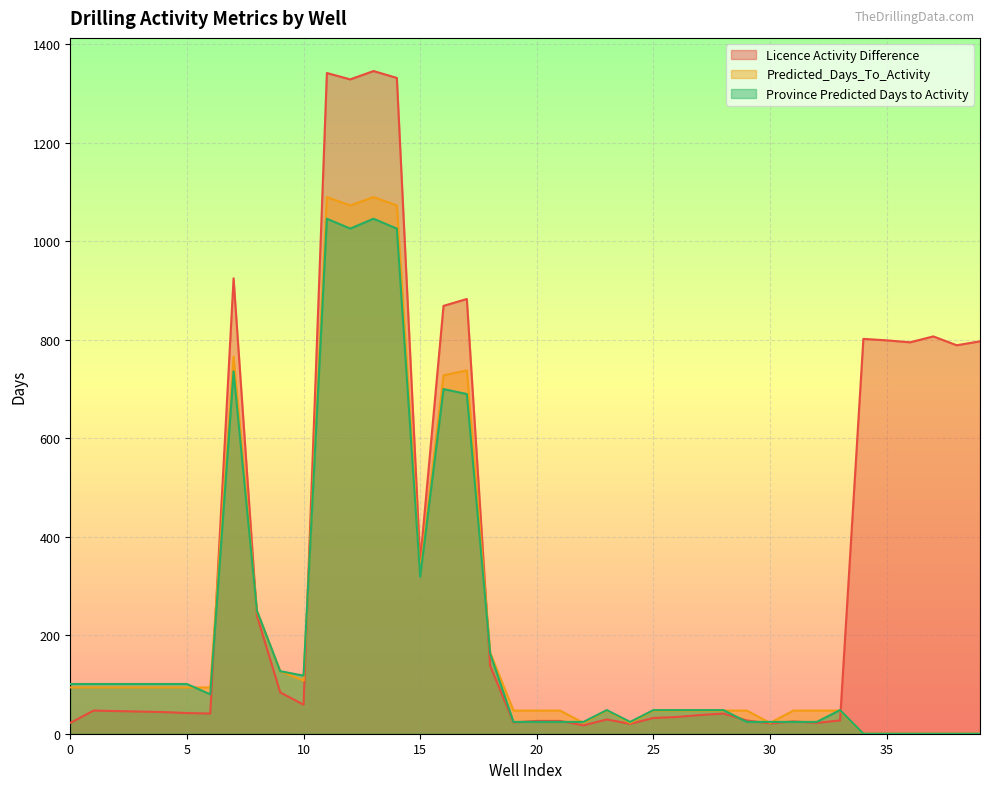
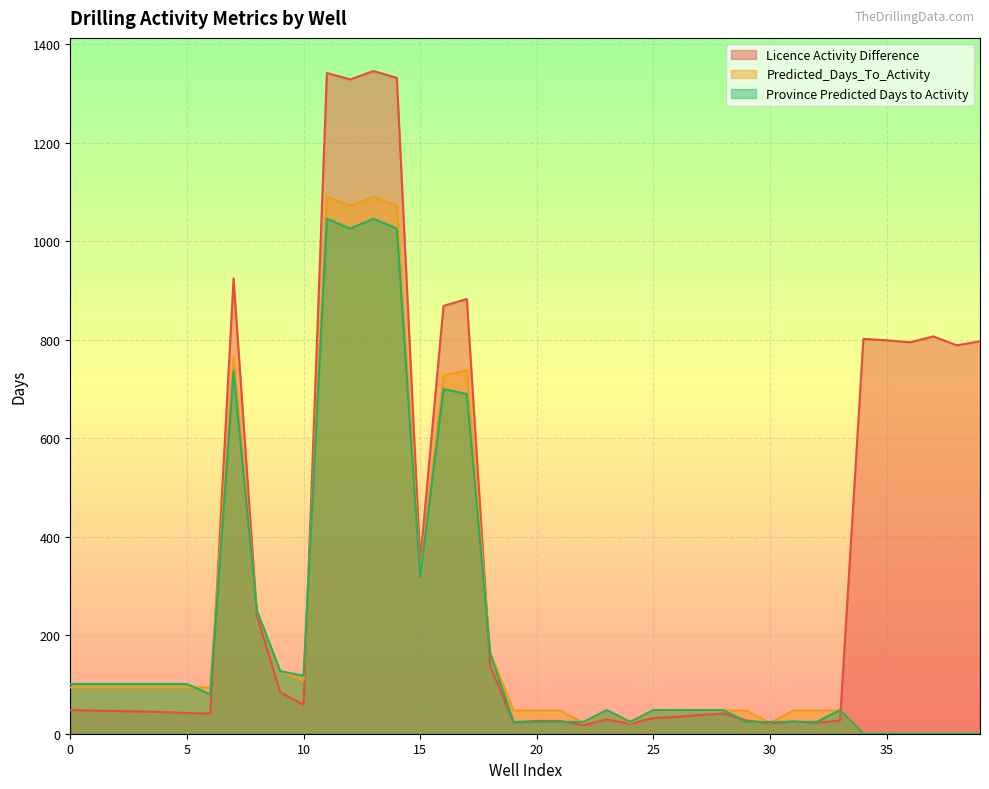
  {
    "Licence Activity Difference": {
-     "0": 20
+     "0": 50
    },
    "Predicted_Days_To_Activity": {
      "0": 90
    },
    "Province Predicted Days to Activity": {
      "0": 100
    }
  }
